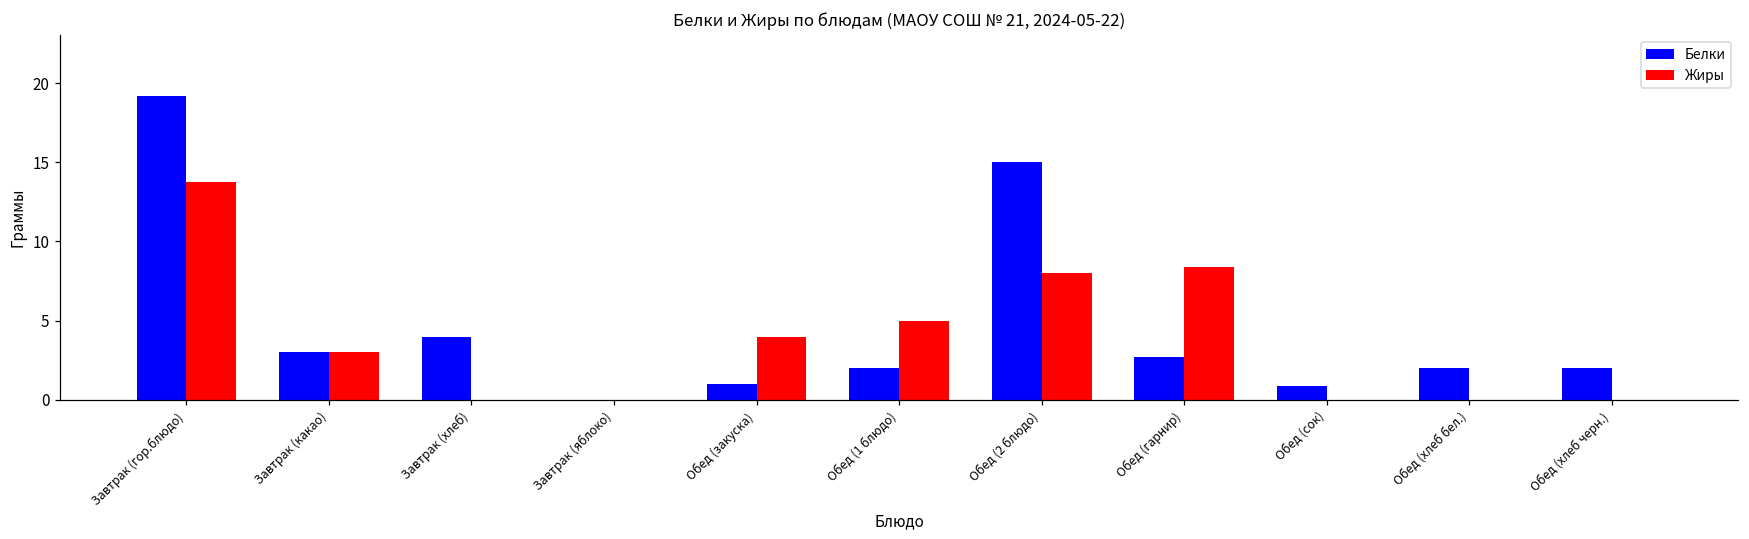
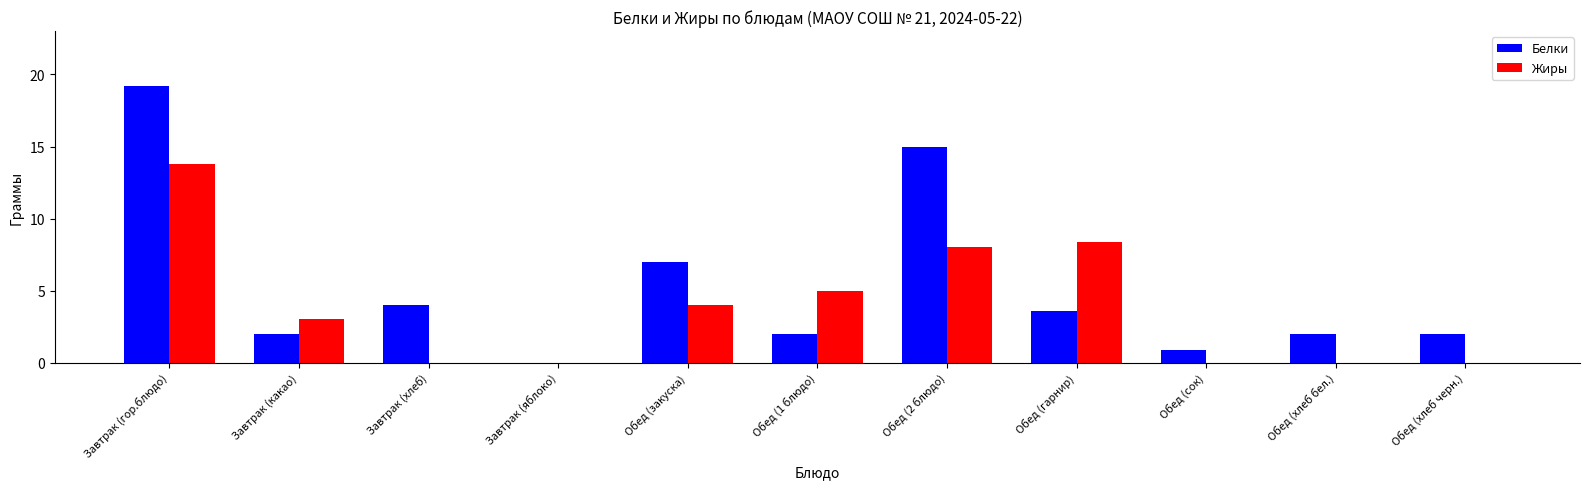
  {
    "Белки": {
      "Завтрак (гор.блюдо)": 19.2,
-     "Завтрак (какао)": 3,
+     "Завтрак (какао)": 2,
      "Завтрак (хлеб)": 4.0,
      "Завтрак (яблоко)": 0.0,
-     "Обед (закуска)": 1,
+     "Обед (закуска)": 7,
      "Обед (1 блюдо)": 2.0,
      "Обед (2 блюдо)": 15.0,
-     "Обед (гарнир)": 2.7,
+     "Обед (гарнир)": 3.6,
      "Обед (сок)": 0.9,
      "Обед (хлеб бел.)": 2.0,
      "Обед (хлеб черн.)": 2.0
    },
    "Жиры": {
      "Завтрак (гор.блюдо)": 13.8,
      "Завтрак (какао)": 3.0,
      "Завтрак (хлеб)": 0.0,
      "Завтрак (яблоко)": 0.0,
      "Обед (закуска)": 4.0,
      "Обед (1 блюдо)": 5.0,
      "Обед (2 блюдо)": 8.0,
      "Обед (гарнир)": 8.4,
      "Обед (сок)": 0.0,
      "Обед (хлеб бел.)": 0.0,
      "Обед (хлеб черн.)": 0.0
    }
  }
